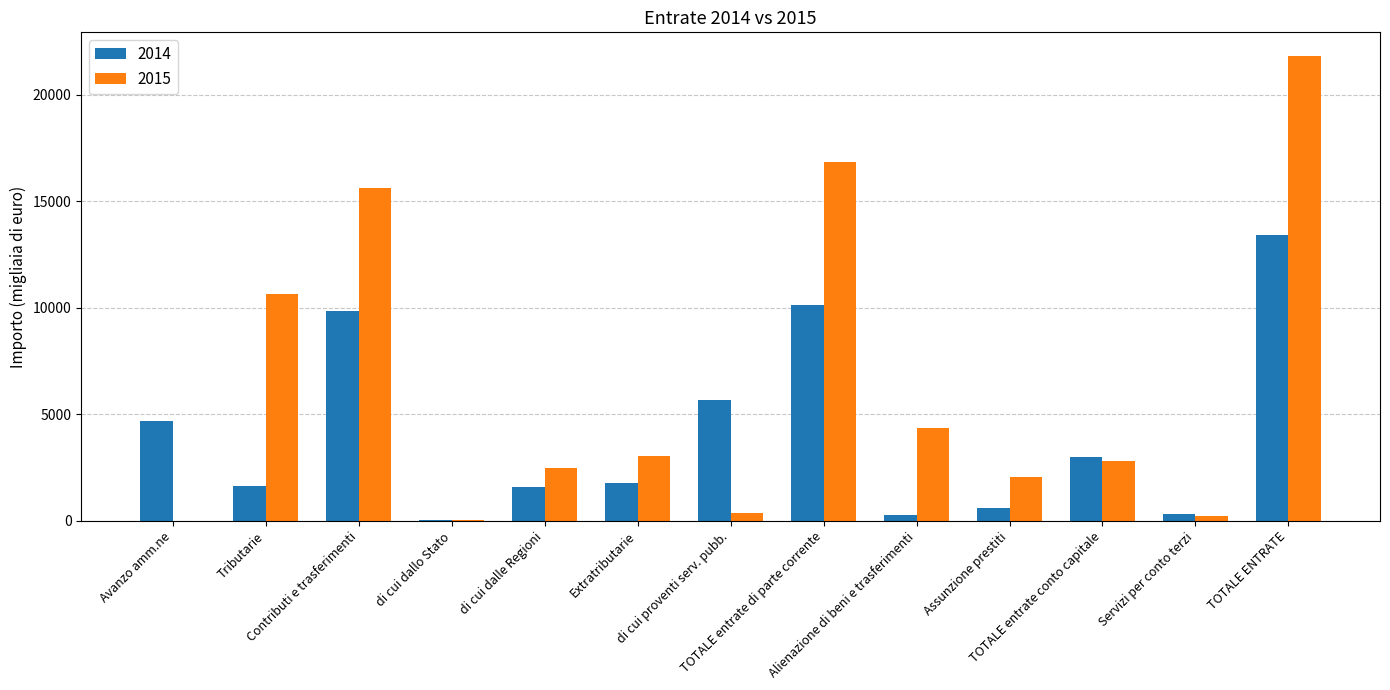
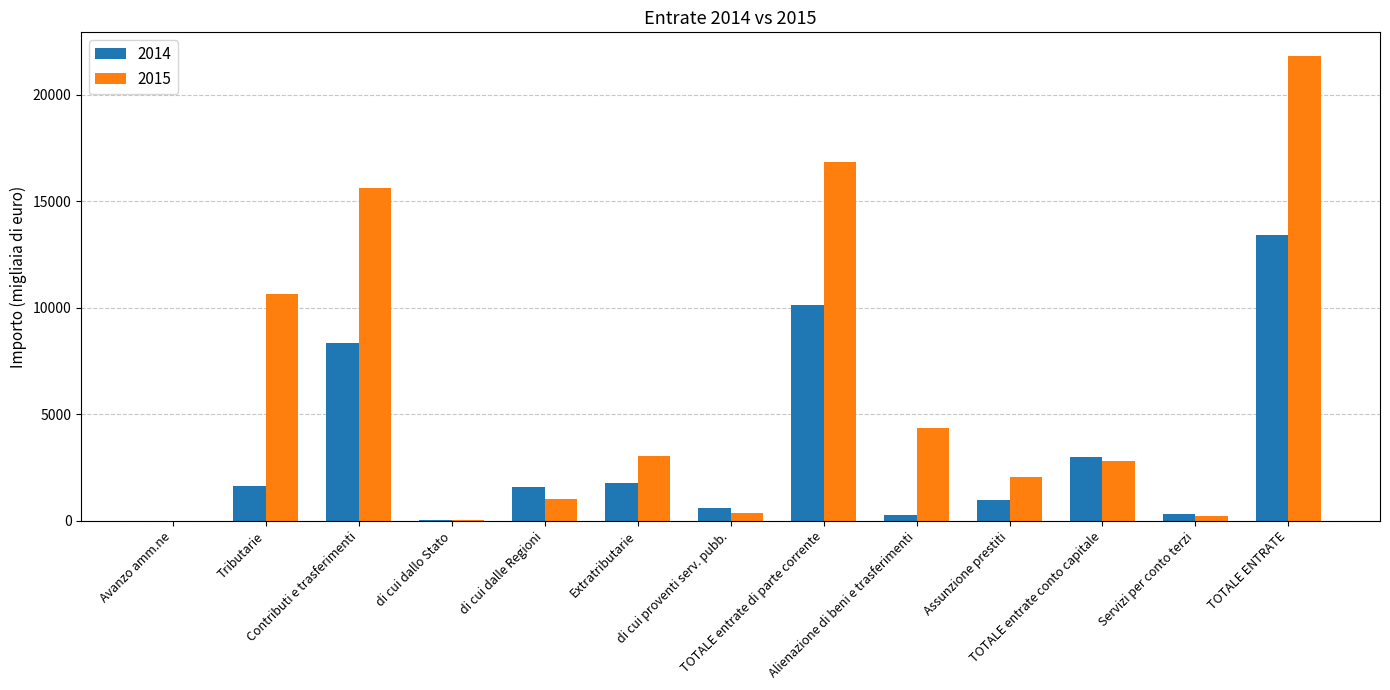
  {
    "2014": {
-     "Avanzo amm.ne": 4700,
+     "Avanzo amm.ne": 0,
      "Tributarie": 1600,
-     "Contributi e trasferimenti": 9800,
+     "Contributi e trasferimenti": 8400,
      "di cui dalle Regioni": 1600,
      "Extratributarie": 1800,
-     "di cui proventi serv. pubb.": 5600,
+     "di cui proventi serv. pubb.": 600,
      "TOTALE entrate di parte corrente": 10100,
      "Alienazione di beni e trasferimenti": 300,
-     "Assunzione prestiti": 600,
+     "Assunzione prestiti": 1000,
      "TOTALE entrate conto capitale": 3000,
      "Servizi per conto terzi": 300,
      "TOTALE ENTRATE": 13400
    },
    "2015": {
      "Avanzo amm.ne": 0,
      "Tributarie": 10700,
      "Contributi e trasferimenti": 15600,
-     "di cui dalle Regioni": 2500,
+     "di cui dalle Regioni": 1000,
      "Extratributarie": 3100,
      "di cui proventi serv. pubb.": 400,
      "TOTALE entrate di parte corrente": 16800,
      "Alienazione di beni e trasferimenti": 4400,
      "Assunzione prestiti": 2100,
      "TOTALE entrate conto capitale": 2800,
      "Servizi per conto terzi": 200,
      "TOTALE ENTRATE": 21800
    }
  }
